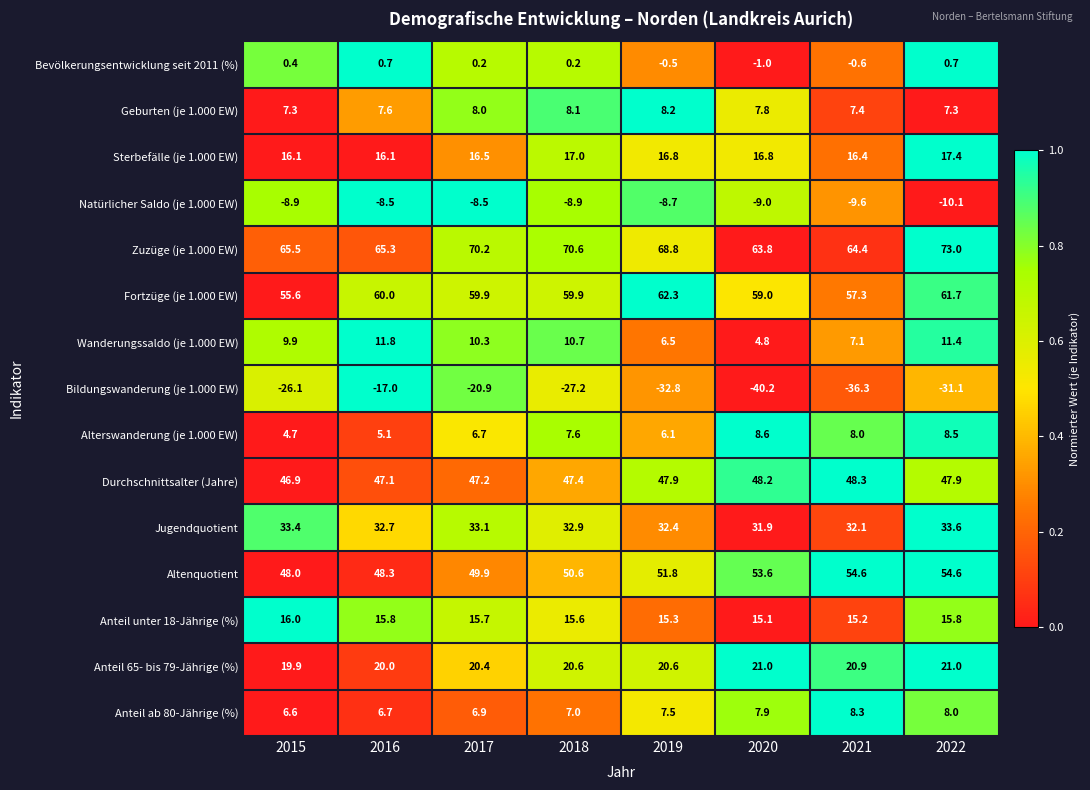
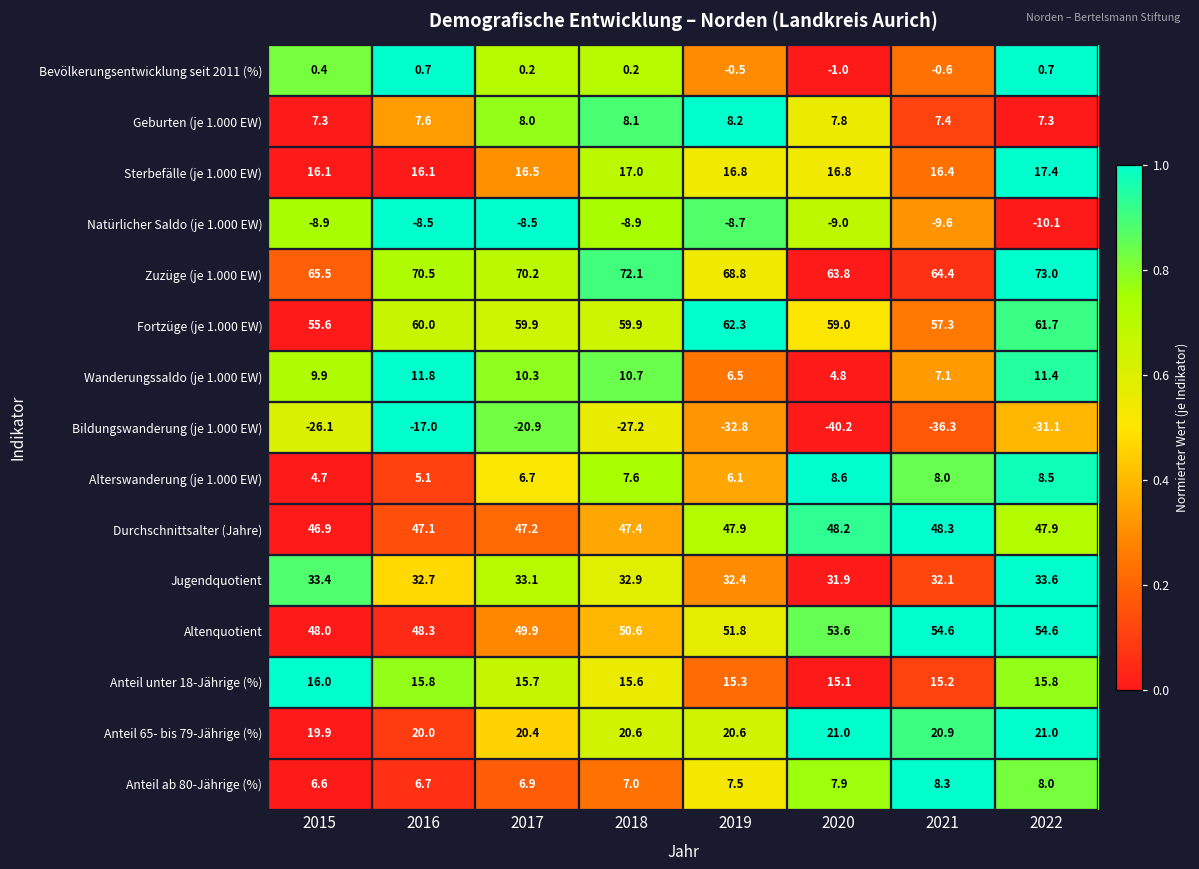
  {
    "Bevölkerungsentwicklung seit 2011 (%)": {
      "2015": 0.4,
      "2016": 0.7,
      "2017": 0.2,
      "2018": 0.2,
      "2019": -0.5,
      "2020": -1.0,
      "2021": -0.6,
      "2022": 0.7
    },
    "Geburten (je 1.000 EW)": {
      "2015": 7.3,
      "2016": 7.6,
      "2017": 8.0,
      "2018": 8.1,
      "2019": 8.2,
      "2020": 7.8,
      "2021": 7.4,
      "2022": 7.3
    },
    "Sterbefälle (je 1.000 EW)": {
      "2015": 16.1,
      "2016": 16.1,
      "2017": 16.5,
      "2018": 17.0,
      "2019": 16.8,
      "2020": 16.8,
      "2021": 16.4,
      "2022": 17.4
    },
    "Natürlicher Saldo (je 1.000 EW)": {
      "2015": -8.9,
      "2016": -8.5,
      "2017": -8.5,
      "2018": -8.9,
      "2019": -8.7,
      "2020": -9.0,
      "2021": -9.6,
      "2022": -10.1
    },
    "Zuzüge (je 1.000 EW)": {
      "2015": 65.5,
-     "2016": 65.3,
+     "2016": 70.5,
      "2017": 70.2,
-     "2018": 70.6,
+     "2018": 72.1,
      "2019": 68.8,
      "2020": 63.8,
      "2021": 64.4,
      "2022": 73.0
    },
    "Fortzüge (je 1.000 EW)": {
      "2015": 55.6,
      "2016": 60.0,
      "2017": 59.9,
      "2018": 59.9,
      "2019": 62.3,
      "2020": 59.0,
      "2021": 57.3,
      "2022": 61.7
    },
    "Wanderungssaldo (je 1.000 EW)": {
      "2015": 9.9,
      "2016": 11.8,
      "2017": 10.3,
      "2018": 10.7,
      "2019": 6.5,
      "2020": 4.8,
      "2021": 7.1,
      "2022": 11.4
    },
    "Bildungswanderung (je 1.000 EW)": {
      "2015": -26.1,
      "2016": -17.0,
      "2017": -20.9,
      "2018": -27.2,
      "2019": -32.8,
      "2020": -40.2,
      "2021": -36.3,
      "2022": -31.1
    },
    "Alterswanderung (je 1.000 EW)": {
      "2015": 4.7,
      "2016": 5.1,
      "2017": 6.7,
      "2018": 7.6,
      "2019": 6.1,
      "2020": 8.6,
      "2021": 8.0,
      "2022": 8.5
    },
    "Durchschnittsalter (Jahre)": {
      "2015": 46.9,
      "2016": 47.1,
      "2017": 47.2,
      "2018": 47.4,
      "2019": 47.9,
      "2020": 48.2,
      "2021": 48.3,
      "2022": 47.9
    },
    "Jugendquotient": {
      "2015": 33.4,
      "2016": 32.7,
      "2017": 33.1,
      "2018": 32.9,
      "2019": 32.4,
      "2020": 31.9,
      "2021": 32.1,
      "2022": 33.6
    },
    "Altenquotient": {
      "2015": 48.0,
      "2016": 48.3,
      "2017": 49.9,
      "2018": 50.6,
      "2019": 51.8,
      "2020": 53.6,
      "2021": 54.6,
      "2022": 54.6
    },
    "Anteil unter 18-Jährige (%)": {
      "2015": 16.0,
      "2016": 15.8,
      "2017": 15.7,
      "2018": 15.6,
      "2019": 15.3,
      "2020": 15.1,
      "2021": 15.2,
      "2022": 15.8
    },
    "Anteil 65- bis 79-Jährige (%)": {
      "2015": 19.9,
      "2016": 20.0,
      "2017": 20.4,
      "2018": 20.6,
      "2019": 20.6,
      "2020": 21.0,
      "2021": 20.9,
      "2022": 21.0
    },
    "Anteil ab 80-Jährige (%)": {
      "2015": 6.6,
      "2016": 6.7,
      "2017": 6.9,
      "2018": 7.0,
      "2019": 7.5,
      "2020": 7.9,
      "2021": 8.3,
      "2022": 8.0
    }
  }
